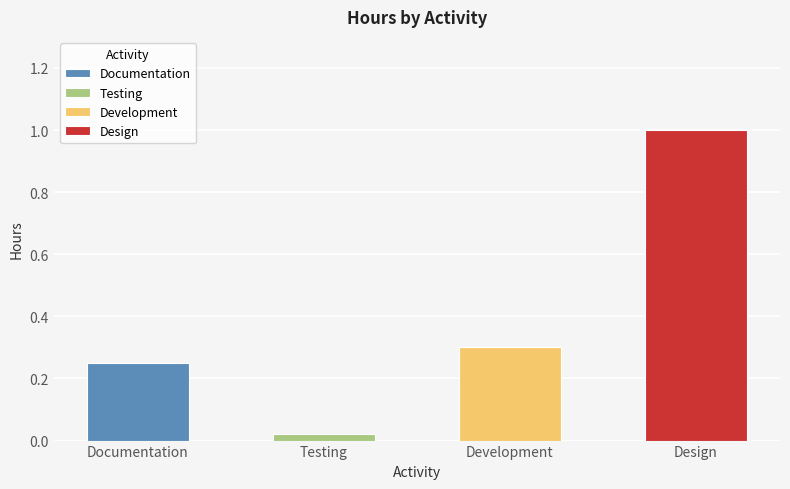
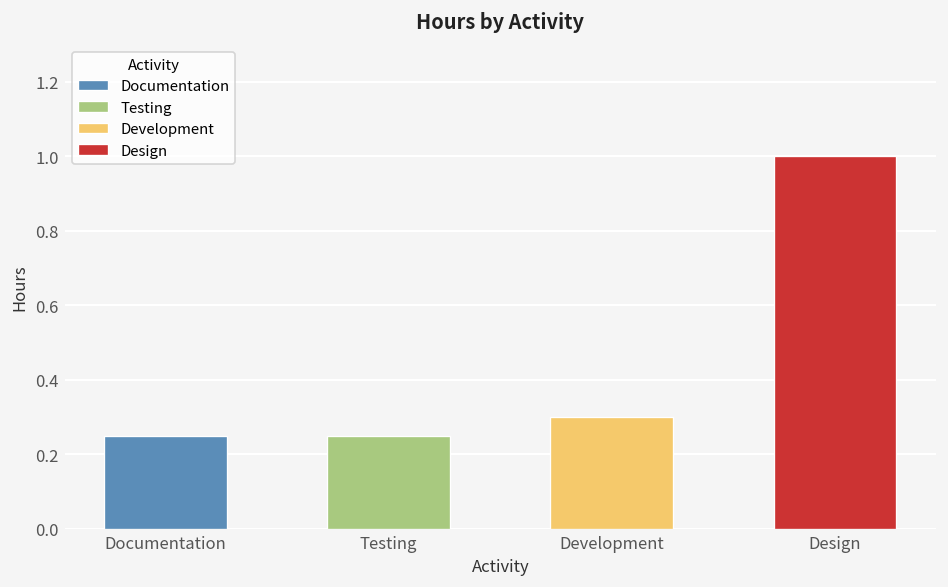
  {
    "Documentation": 0.25,
-   "Testing": 0.02,
+   "Testing": 0.25,
    "Development": 0.30,
    "Design": 1.00
  }
